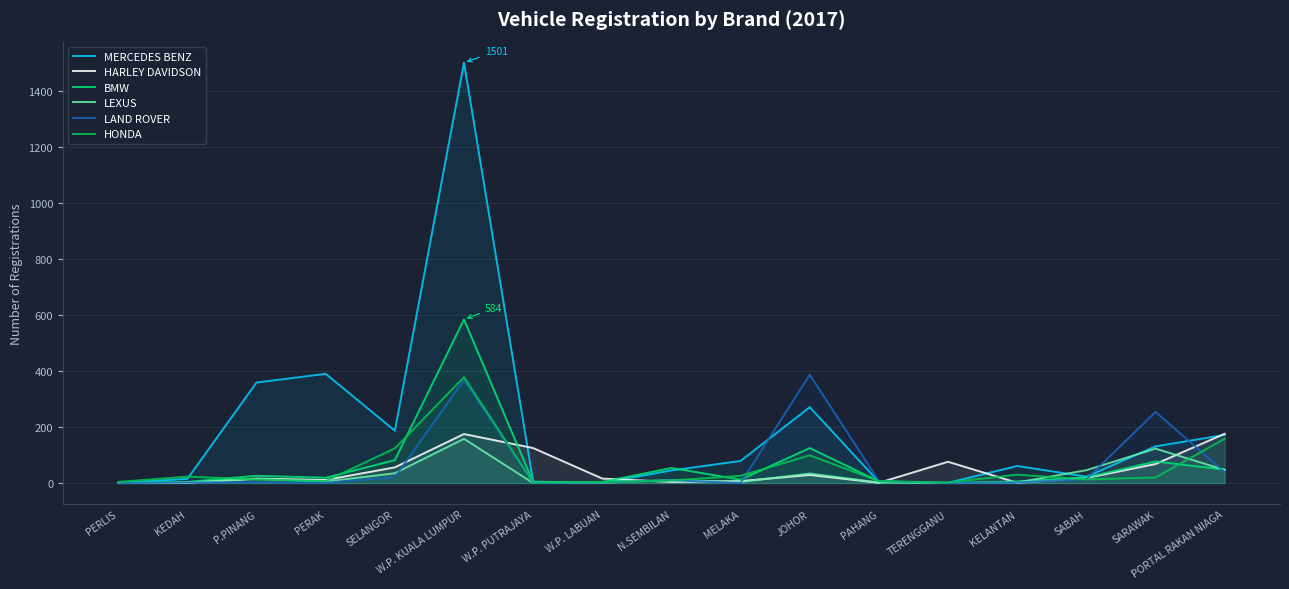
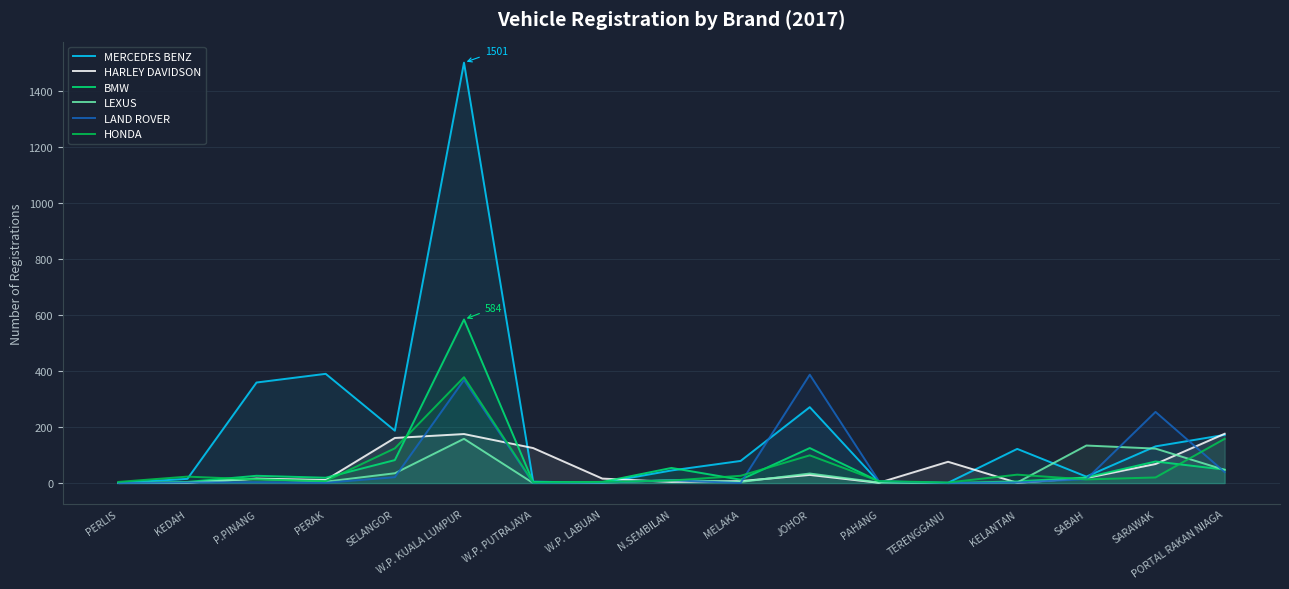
  {
    "MERCEDES BENZ": {
      "P.PINANG": 360,
      "PERAK": 390,
      "SELANGOR": 190,
      "MELAKA": 80,
      "JOHOR": 270,
-     "KELANTAN": 60
+     "KELANTAN": 120
    },
    "HARLEY DAVIDSON": {
-     "SELANGOR": 60,
+     "SELANGOR": 160,
      "W.P. KUALA LUMPUR": 180,
      "W.P. PUTRAJAYA": 130,
      "W.P. LABUAN": 20,
      "TERENGGANU": 80
    },
    "LEXUS": {
      "SELANGOR": 40,
      "W.P. KUALA LUMPUR": 160,
-     "SABAH": 50
+     "SABAH": 130
    },
    "LAND ROVER": {
      "P.PINANG": 0,
      "SELANGOR": 20,
      "W.P. KUALA LUMPUR": 370,
      "JOHOR": 390,
      "SARAWAK": 250
    }
  }
